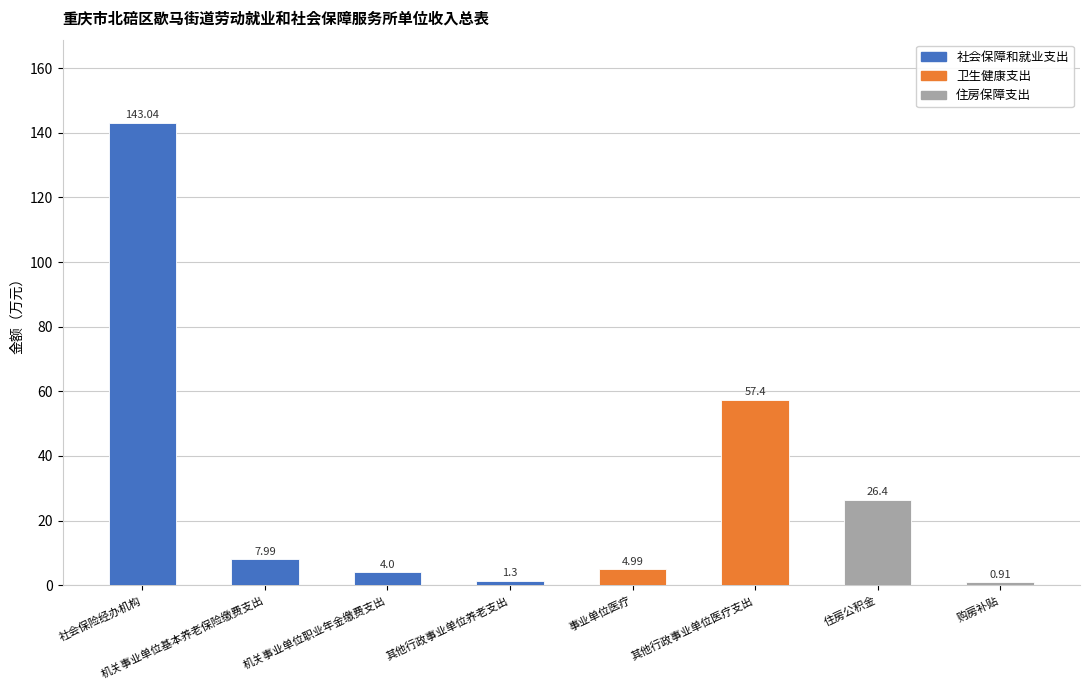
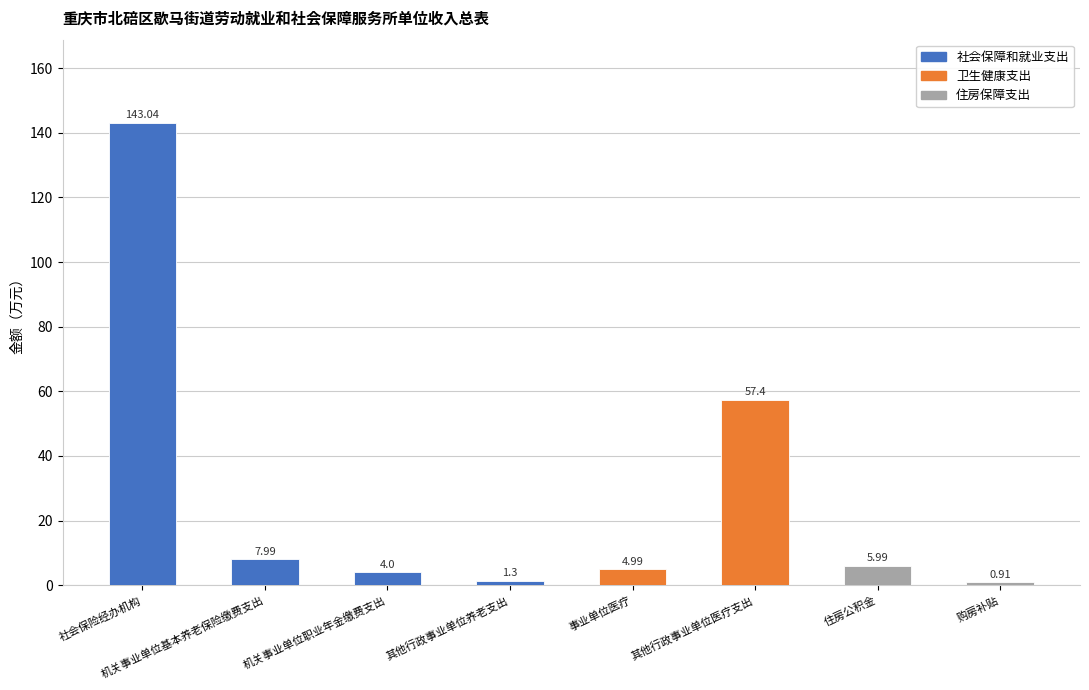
  {
    "社会保险经办机构": 143.04,
    "机关事业单位基本养老保险缴费支出": 7.99,
    "机关事业单位职业年金缴费支出": 4.0,
    "其他行政事业单位养老支出": 1.3,
    "事业单位医疗": 4.99,
    "其他行政事业单位医疗支出": 57.4,
-   "住房公积金": 26.4,
+   "住房公积金": 5.99,
    "购房补贴": 0.91
  }
